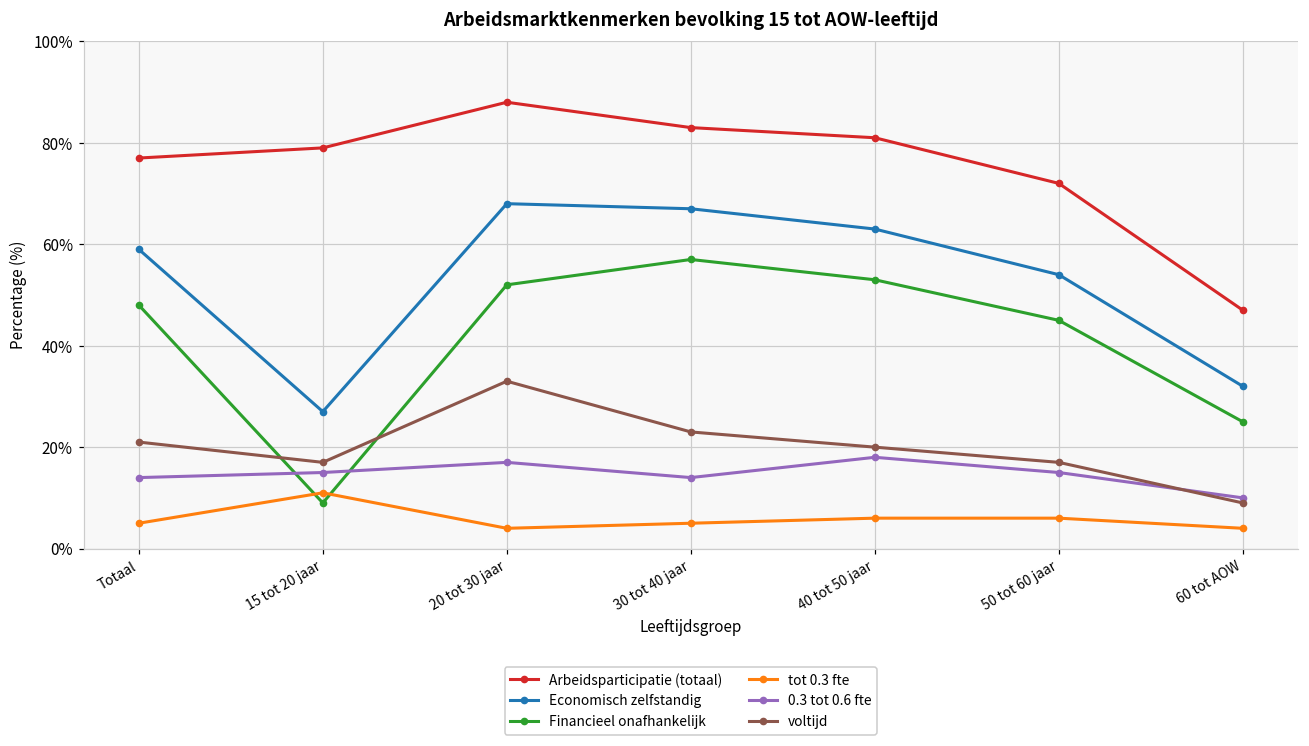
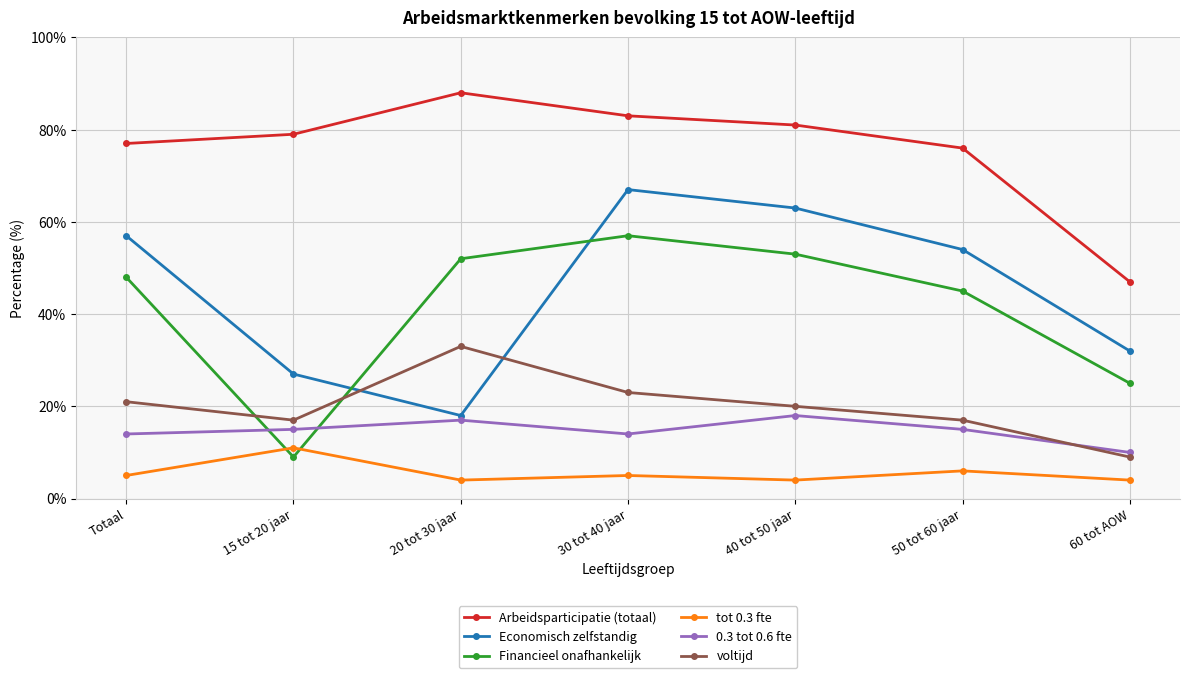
  {
    "Arbeidsparticipatie (totaal)": {
      "Totaal": "77%",
      "15 tot 20 jaar": "79%",
      "20 tot 30 jaar": "88%",
      "30 tot 40 jaar": "83%",
      "40 tot 50 jaar": "81%",
-     "50 tot 60 jaar": "72%",
+     "50 tot 60 jaar": "76%",
      "60 tot AOW": "47%"
    },
    "Economisch zelfstandig": {
-     "Totaal": "59%",
+     "Totaal": "57%",
      "15 tot 20 jaar": "27%",
-     "20 tot 30 jaar": "68%",
+     "20 tot 30 jaar": "18%",
      "30 tot 40 jaar": "67%",
      "40 tot 50 jaar": "63%",
      "50 tot 60 jaar": "54%",
      "60 tot AOW": "32%"
    },
    "Financieel onafhankelijk": {
      "Totaal": "48%",
      "15 tot 20 jaar": "9%",
      "20 tot 30 jaar": "52%",
      "30 tot 40 jaar": "57%",
      "40 tot 50 jaar": "53%",
      "50 tot 60 jaar": "45%",
      "60 tot AOW": "25%"
    },
    "tot 0.3 fte": {
      "Totaal": "5%",
      "15 tot 20 jaar": "11%",
      "20 tot 30 jaar": "4%",
      "30 tot 40 jaar": "5%",
-     "40 tot 50 jaar": "6%",
+     "40 tot 50 jaar": "4%",
      "50 tot 60 jaar": "6%",
      "60 tot AOW": "4%"
    },
    "0.3 tot 0.6 fte": {
      "Totaal": "14%",
      "15 tot 20 jaar": "15%",
      "20 tot 30 jaar": "17%",
      "30 tot 40 jaar": "14%",
      "40 tot 50 jaar": "18%",
      "50 tot 60 jaar": "15%",
      "60 tot AOW": "10%"
    },
    "voltijd": {
      "Totaal": "21%",
      "15 tot 20 jaar": "17%",
      "20 tot 30 jaar": "33%",
      "30 tot 40 jaar": "23%",
      "40 tot 50 jaar": "20%",
      "50 tot 60 jaar": "17%",
      "60 tot AOW": "9%"
    }
  }
